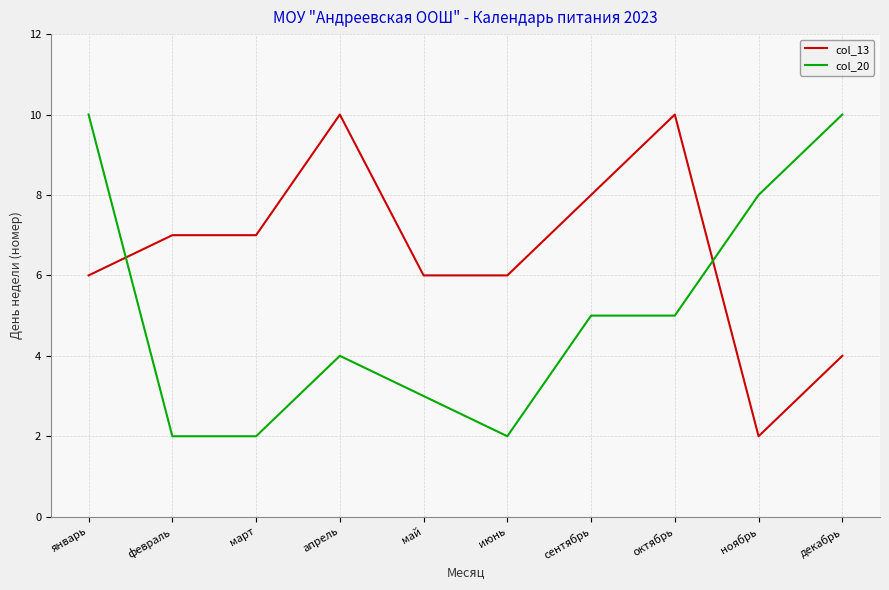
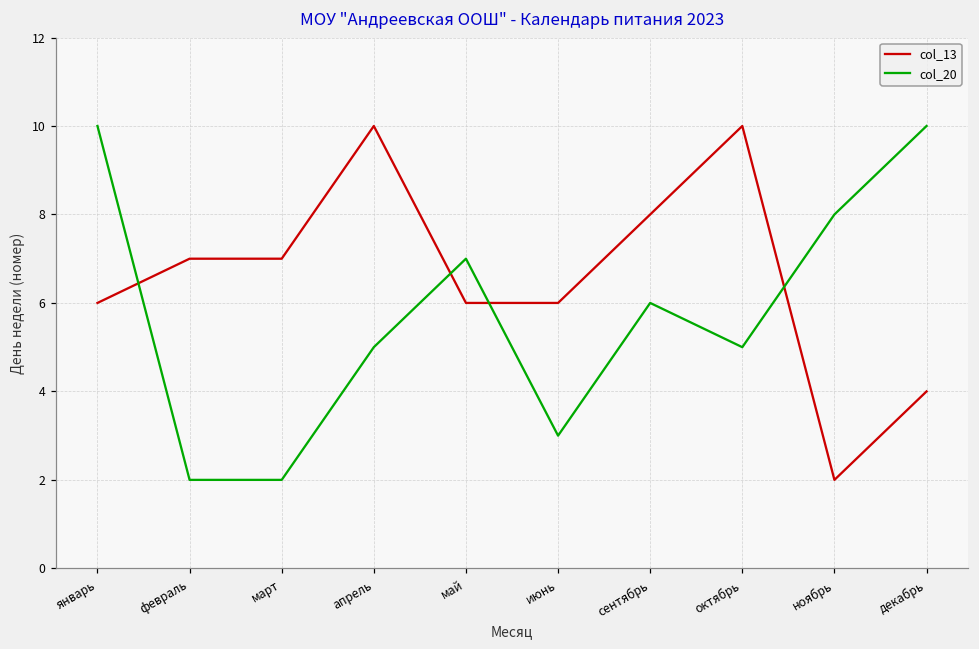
  {
    "col_13": {
      "январь": 6,
      "февраль": 7,
      "март": 7,
      "апрель": 10,
      "май": 6,
      "июнь": 6,
      "сентябрь": 8,
      "октябрь": 10,
      "ноябрь": 2,
      "декабрь": 4
    },
    "col_20": {
      "январь": 10,
      "февраль": 2,
      "март": 2,
-     "апрель": 4,
-     "май": 3,
-     "июнь": 2,
-     "сентябрь": 5,
+     "апрель": 5,
+     "май": 7,
+     "июнь": 3,
+     "сентябрь": 6,
      "октябрь": 5,
      "ноябрь": 8,
      "декабрь": 10
    }
  }
